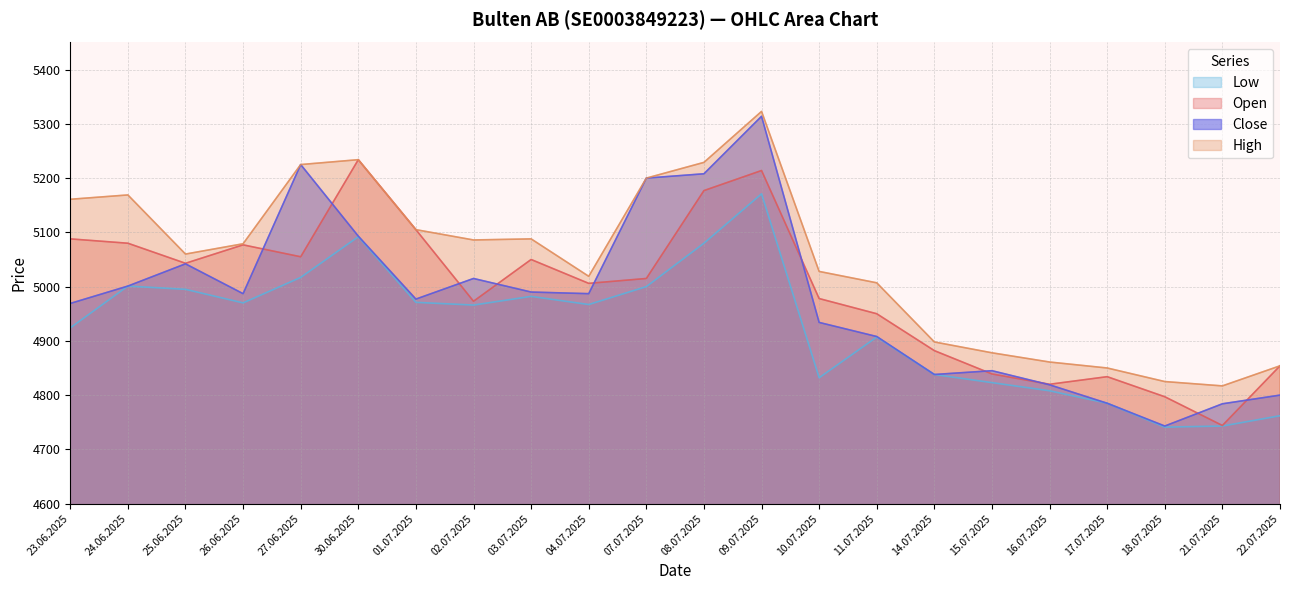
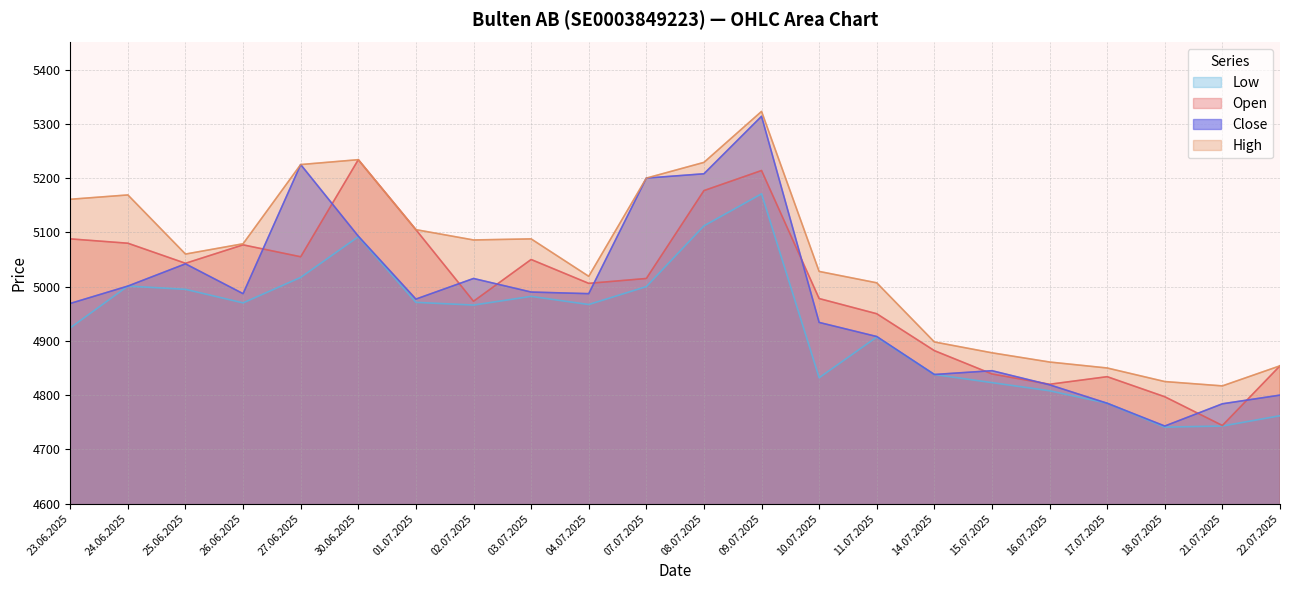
  {
    "Low": {
      "23.06.2025": 4920,
      "25.06.2025": 5000,
      "26.06.2025": 4970,
      "27.06.2025": 5020,
      "01.07.2025": 4970,
      "02.07.2025": 4970,
      "03.07.2025": 4980,
      "04.07.2025": 4970,
      "07.07.2025": 5000,
-     "08.07.2025": 5080,
+     "08.07.2025": 5110,
      "09.07.2025": 5170,
      "10.07.2025": 4830,
      "15.07.2025": 4820,
      "16.07.2025": 4810,
      "22.07.2025": 4760
    },
    "Close": {
      "23.06.2025": 4970,
      "26.06.2025": 4990,
      "01.07.2025": 4980,
      "02.07.2025": 5020,
      "03.07.2025": 4990,
      "04.07.2025": 4990,
      "08.07.2025": 5210,
      "09.07.2025": 5310,
      "10.07.2025": 4930,
      "15.07.2025": 4850,
      "21.07.2025": 4780,
      "22.07.2025": 4800
    }
  }
